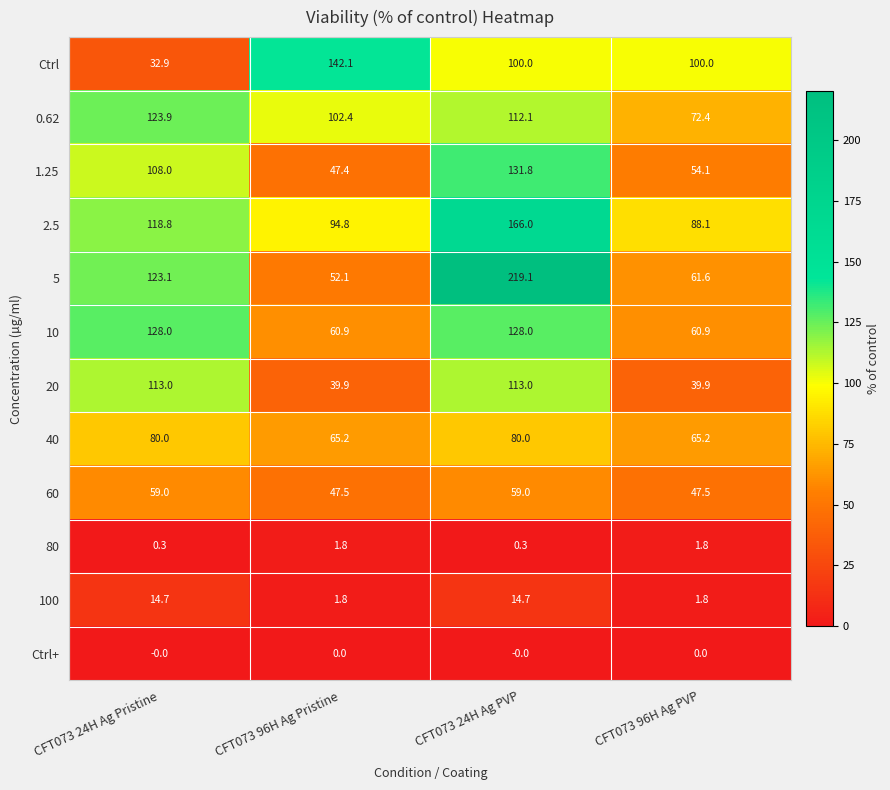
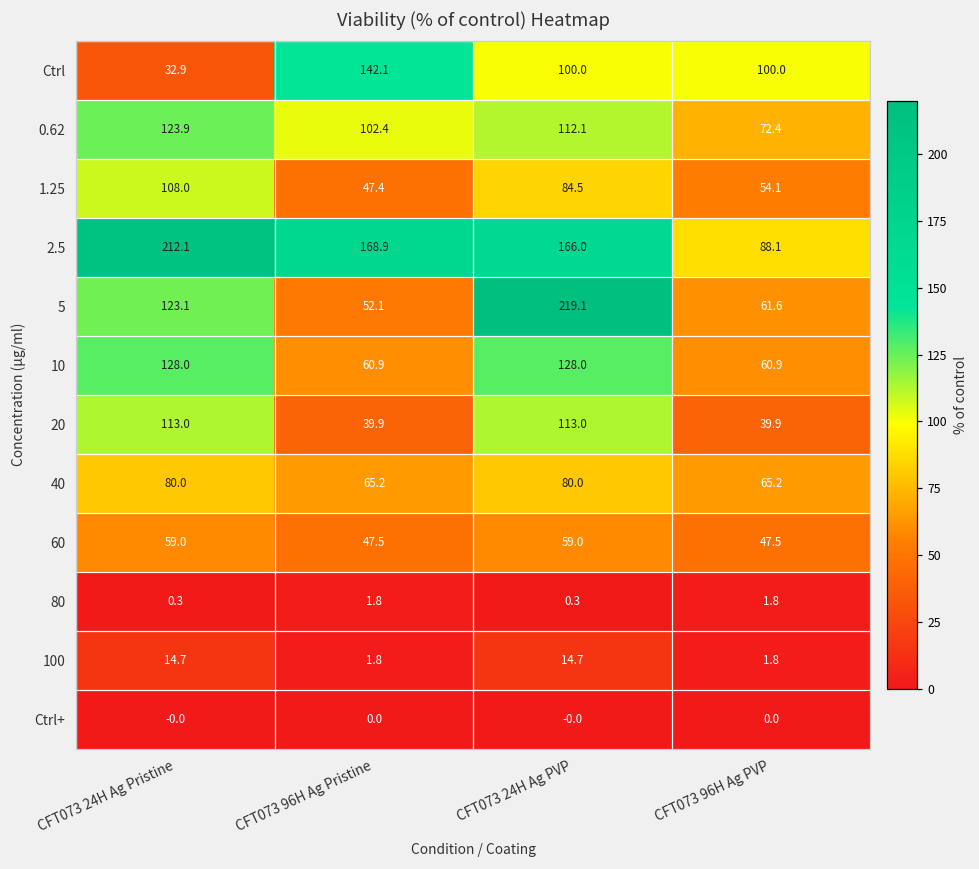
  {
    "Ctrl": {
      "CFT073 24H Ag Pristine": 32.9,
      "CFT073 96H Ag Pristine": 142.1,
      "CFT073 24H Ag PVP": 100.0,
      "CFT073 96H Ag PVP": 100.0
    },
    "0.62": {
      "CFT073 24H Ag Pristine": 123.9,
      "CFT073 96H Ag Pristine": 102.4,
      "CFT073 24H Ag PVP": 112.1,
      "CFT073 96H Ag PVP": 72.4
    },
    "1.25": {
      "CFT073 24H Ag Pristine": 108.0,
      "CFT073 96H Ag Pristine": 47.4,
-     "CFT073 24H Ag PVP": 131.8,
+     "CFT073 24H Ag PVP": 84.5,
      "CFT073 96H Ag PVP": 54.1
    },
    "2.5": {
-     "CFT073 24H Ag Pristine": 118.8,
-     "CFT073 96H Ag Pristine": 94.8,
+     "CFT073 24H Ag Pristine": 212.1,
+     "CFT073 96H Ag Pristine": 168.9,
      "CFT073 24H Ag PVP": 166.0,
      "CFT073 96H Ag PVP": 88.1
    },
    "5": {
      "CFT073 24H Ag Pristine": 123.1,
      "CFT073 96H Ag Pristine": 52.1,
      "CFT073 24H Ag PVP": 219.1,
      "CFT073 96H Ag PVP": 61.6
    },
    "10": {
      "CFT073 24H Ag Pristine": 128.0,
      "CFT073 96H Ag Pristine": 60.9,
      "CFT073 24H Ag PVP": 128.0,
      "CFT073 96H Ag PVP": 60.9
    },
    "20": {
      "CFT073 24H Ag Pristine": 113.0,
      "CFT073 96H Ag Pristine": 39.9,
      "CFT073 24H Ag PVP": 113.0,
      "CFT073 96H Ag PVP": 39.9
    },
    "40": {
      "CFT073 24H Ag Pristine": 80.0,
      "CFT073 96H Ag Pristine": 65.2,
      "CFT073 24H Ag PVP": 80.0,
      "CFT073 96H Ag PVP": 65.2
    },
    "60": {
      "CFT073 24H Ag Pristine": 59.0,
      "CFT073 96H Ag Pristine": 47.5,
      "CFT073 24H Ag PVP": 59.0,
      "CFT073 96H Ag PVP": 47.5
    },
    "80": {
      "CFT073 24H Ag Pristine": 0.3,
      "CFT073 96H Ag Pristine": 1.8,
      "CFT073 24H Ag PVP": 0.3,
      "CFT073 96H Ag PVP": 1.8
    },
    "100": {
      "CFT073 24H Ag Pristine": 14.7,
      "CFT073 96H Ag Pristine": 1.8,
      "CFT073 24H Ag PVP": 14.7,
      "CFT073 96H Ag PVP": 1.8
    },
    "Ctrl+": {
      "CFT073 24H Ag Pristine": -0.0,
      "CFT073 96H Ag Pristine": 0.0,
      "CFT073 24H Ag PVP": -0.0,
      "CFT073 96H Ag PVP": 0.0
    }
  }
